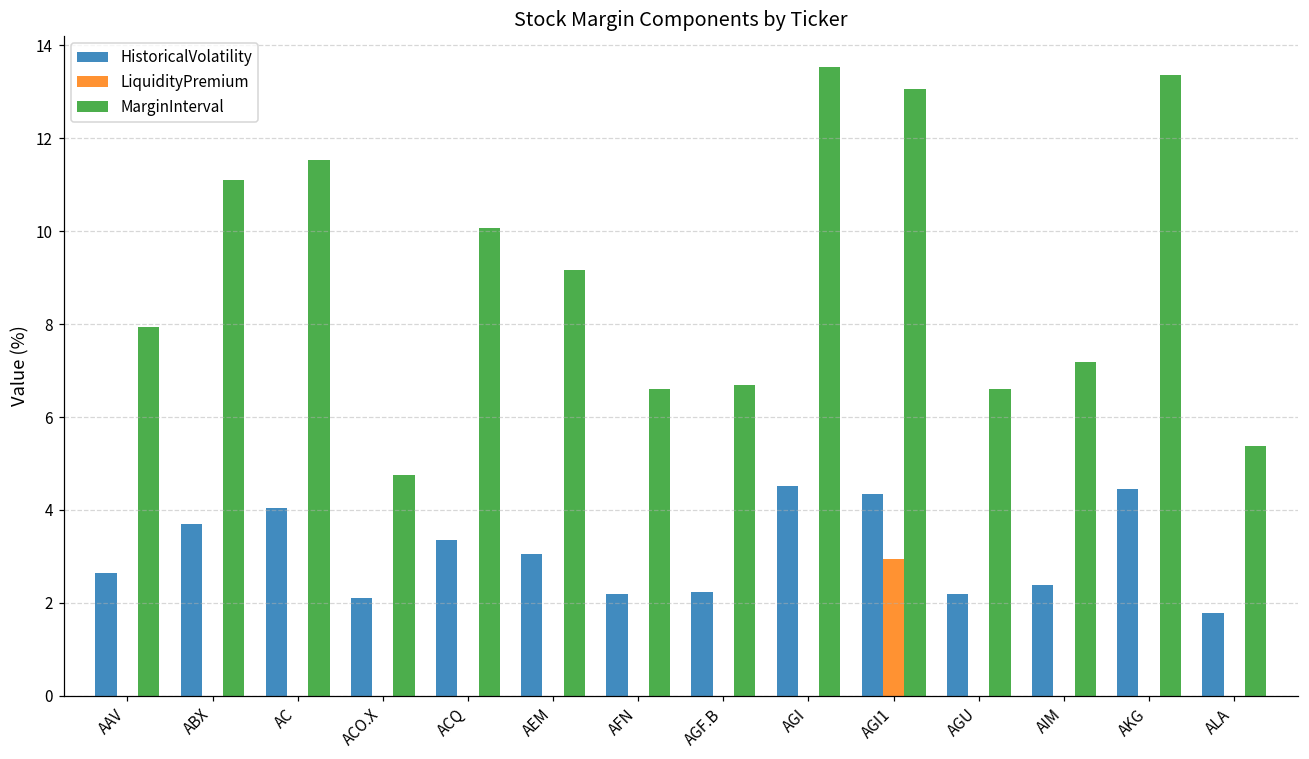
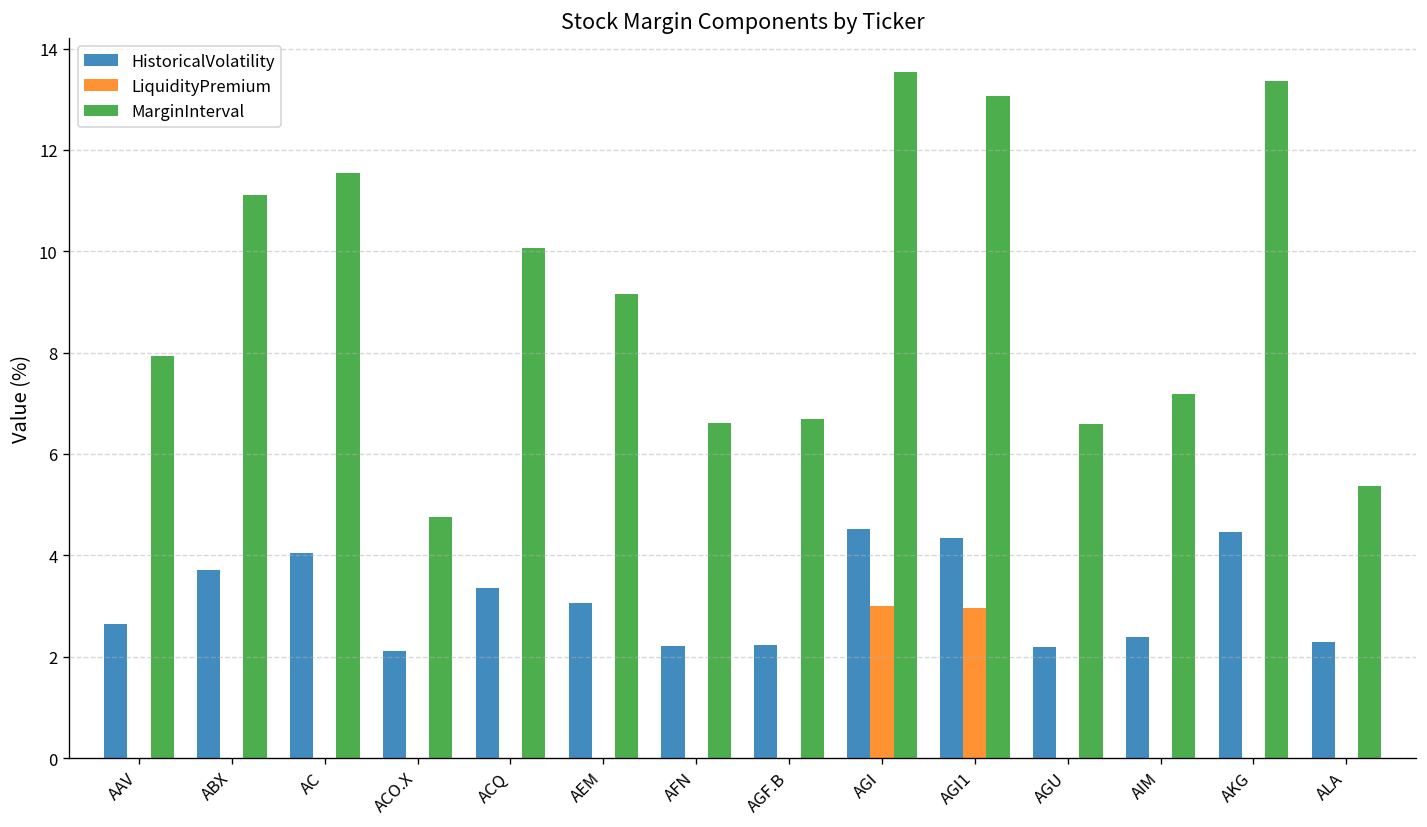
  {
    "HistoricalVolatility": {
      "AAV": 2.6,
      "ABX": 3.7,
      "AC": 4.0,
      "ACO.X": 2.1,
      "ACQ": 3.4,
      "AEM": 3.1,
      "AFN": 2.2,
      "AGF.B": 2.2,
      "AGI": 4.5,
      "AGI1": 4.4,
      "AGU": 2.2,
      "AIM": 2.4,
      "AKG": 4.5,
-     "ALA": 1.8
+     "ALA": 2.3
    },
    "LiquidityPremium": {
      "AAV": 0,
      "ABX": 0,
      "AC": 0,
      "ACO.X": 0,
      "ACQ": 0,
      "AEM": 0,
      "AFN": 0,
      "AGF.B": 0,
-     "AGI": 0,
+     "AGI": 3,
      "AGI1": 3,
      "AGU": 0,
      "AIM": 0,
      "AKG": 0,
      "ALA": 0
    },
    "MarginInterval": {
      "AAV": 7.9,
      "ABX": 11.1,
      "AC": 11.5,
      "ACO.X": 4.8,
      "ACQ": 10.1,
      "AEM": 9.2,
      "AFN": 6.6,
      "AGF.B": 6.7,
      "AGI": 13.5,
      "AGI1": 13.1,
      "AGU": 6.6,
      "AIM": 7.2,
      "AKG": 13.4,
      "ALA": 5.4
    }
  }
